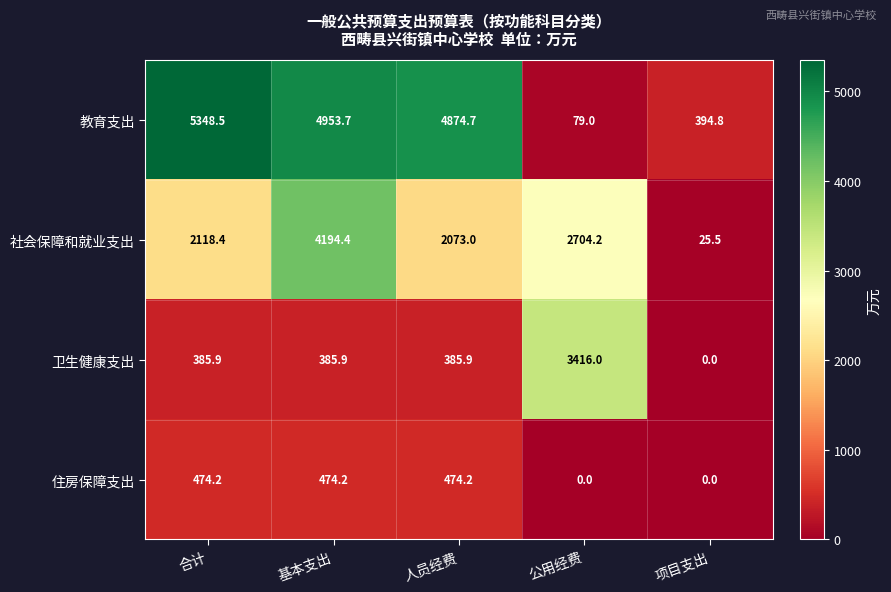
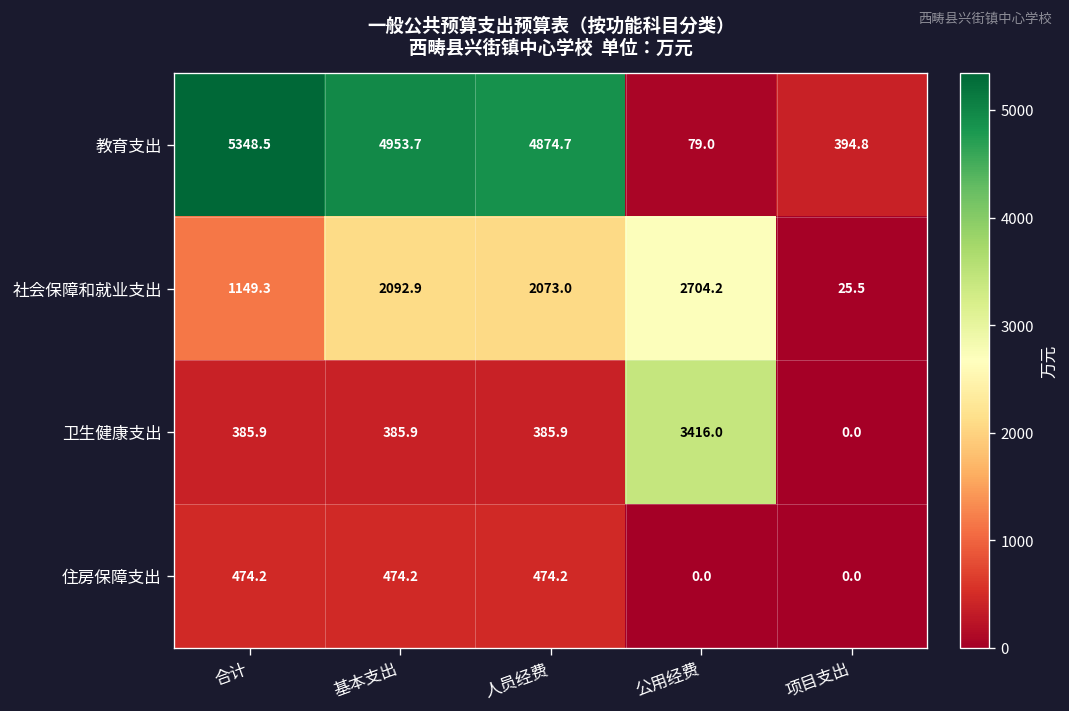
  {
    "教育支出": {
      "合计": 5348.5,
      "基本支出": 4953.7,
      "人员经费": 4874.7,
      "公用经费": 79.0,
      "项目支出": 394.8
    },
    "社会保障和就业支出": {
-     "合计": 2118.4,
-     "基本支出": 4194.4,
+     "合计": 1149.3,
+     "基本支出": 2092.9,
      "人员经费": 2073.0,
      "公用经费": 2704.2,
      "项目支出": 25.5
    },
    "卫生健康支出": {
      "合计": 385.9,
      "基本支出": 385.9,
      "人员经费": 385.9,
      "公用经费": 3416.0,
      "项目支出": 0.0
    },
    "住房保障支出": {
      "合计": 474.2,
      "基本支出": 474.2,
      "人员经费": 474.2,
      "公用经费": 0.0,
      "项目支出": 0.0
    }
  }
